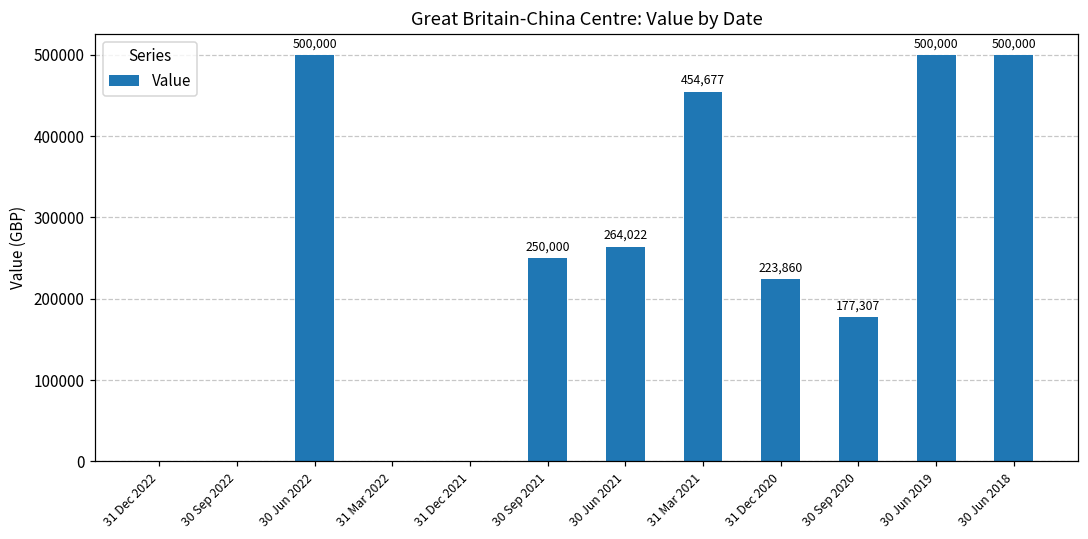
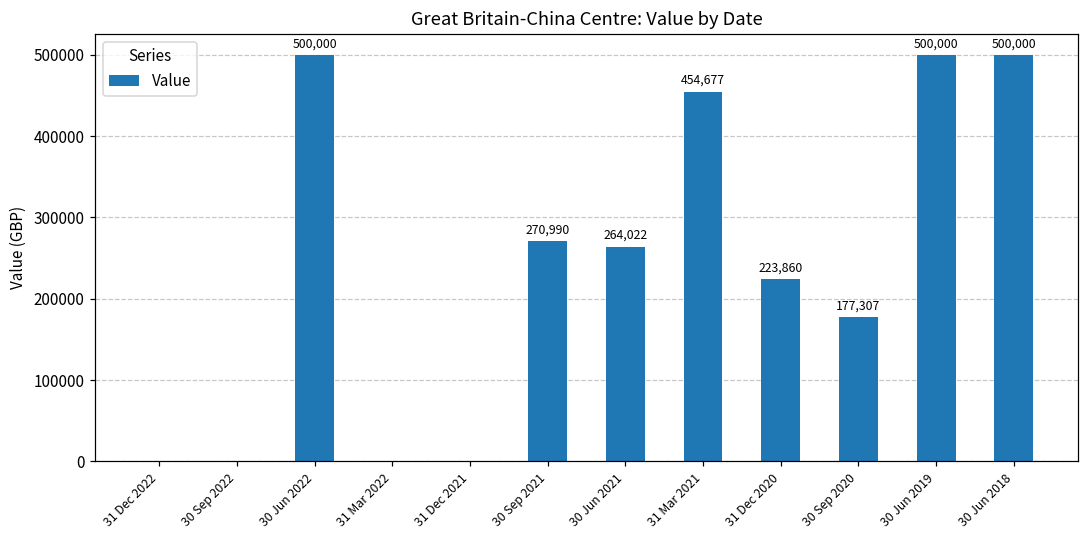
  {
    "30 Jun 2022": "500,000",
-   "30 Sep 2021": "250,000",
+   "30 Sep 2021": "270,990",
    "31 Mar 2021": "454,677",
    "31 Dec 2020": "223,860",
    "30 Sep 2020": "177,307",
    "30 Jun 2019": "500,000",
    "30 Jun 2018": "500,000"
  }
